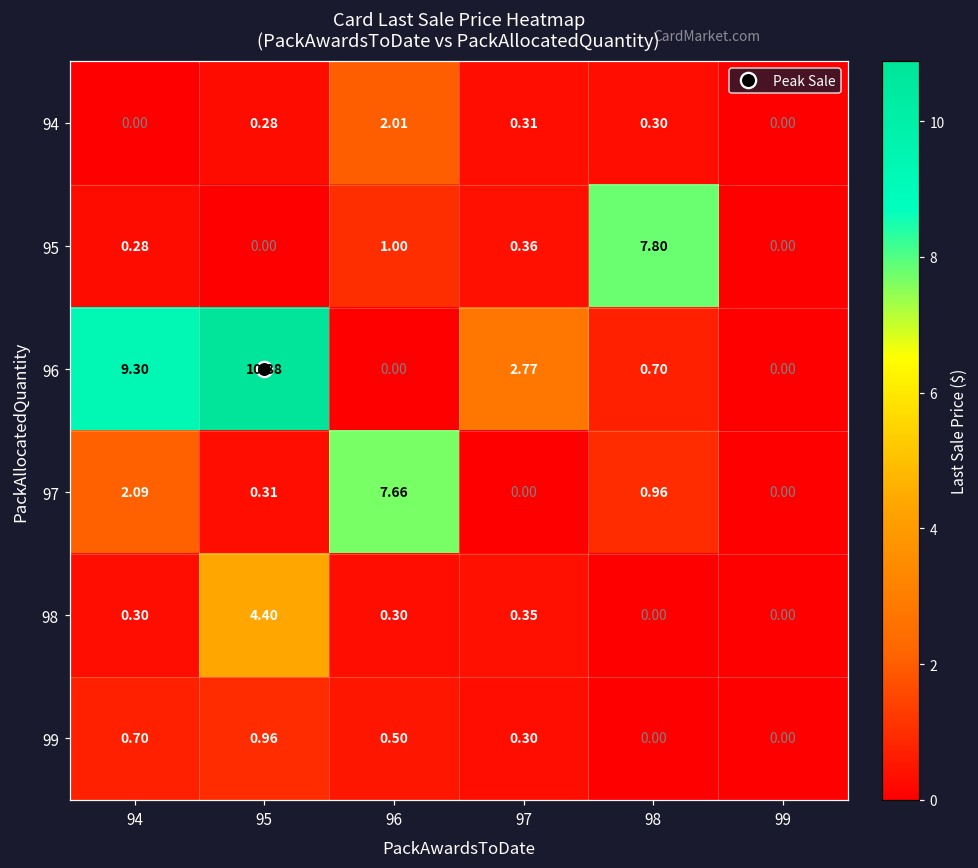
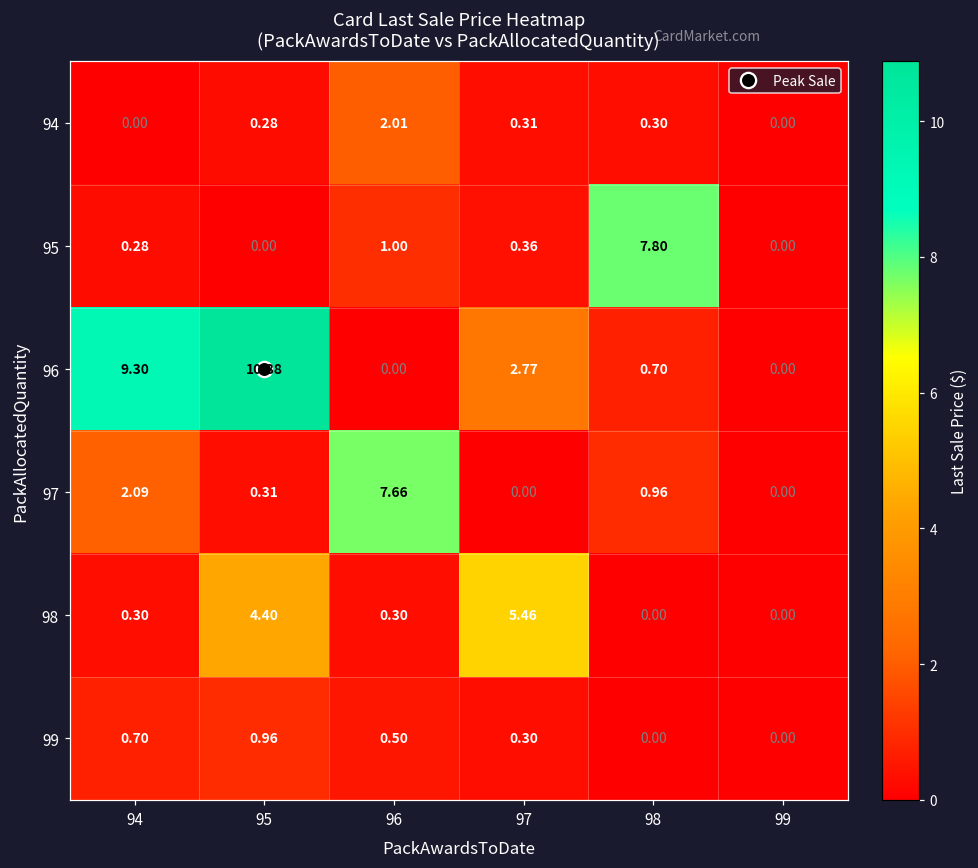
  {
    "94": {
      "94": 0.00,
      "95": 0.28,
      "96": 2.01,
      "97": 0.31,
      "98": 0.30,
      "99": 0.00
    },
    "95": {
      "94": 0.28,
      "95": 0.00,
      "96": 1.00,
      "97": 0.36,
      "98": 7.80,
      "99": 0.00
    },
    "96": {
      "94": 9.30,
      "96": 0.00,
      "97": 2.77,
      "98": 0.70,
      "99": 0.00
    },
    "97": {
      "94": 2.09,
      "95": 0.31,
      "96": 7.66,
      "97": 0.00,
      "98": 0.96,
      "99": 0.00
    },
    "98": {
      "94": 0.30,
      "95": 4.40,
      "96": 0.30,
-     "97": 0.35,
+     "97": 5.46,
      "98": 0.00,
      "99": 0.00
    },
    "99": {
      "94": 0.70,
      "95": 0.96,
      "96": 0.50,
      "97": 0.30,
      "98": 0.00,
      "99": 0.00
    }
  }
